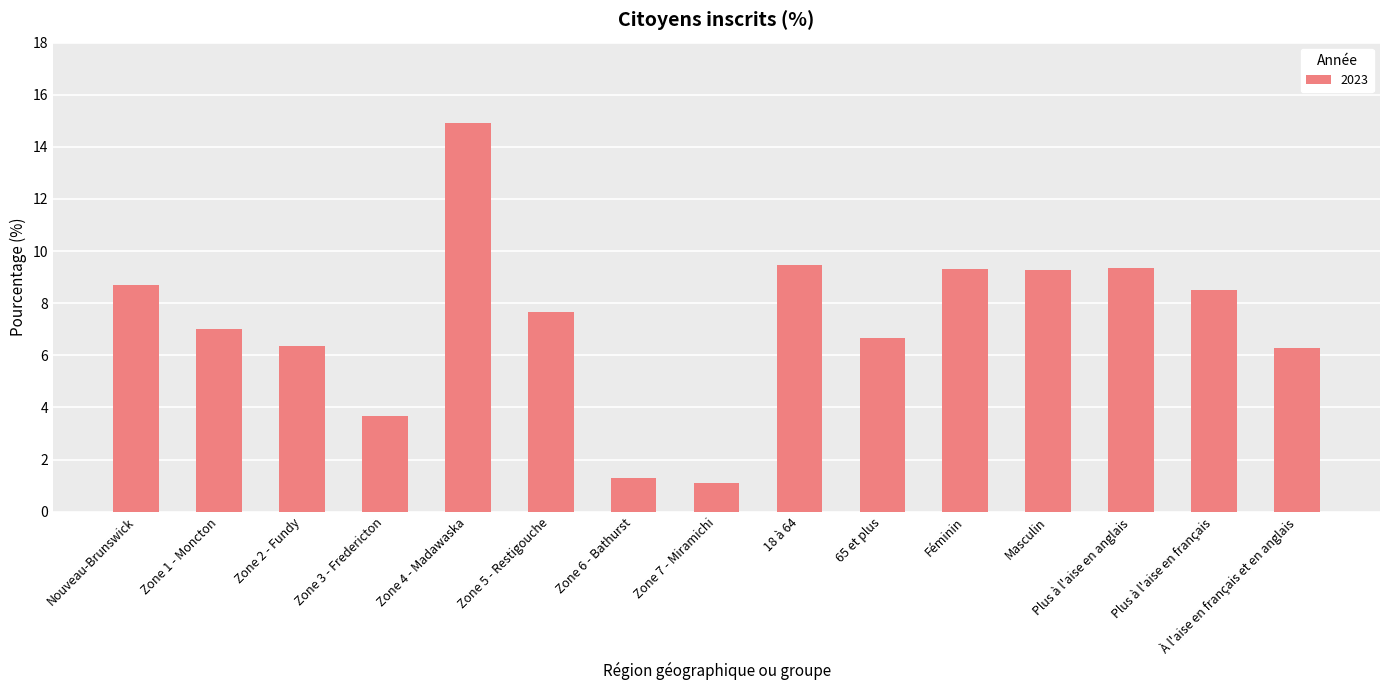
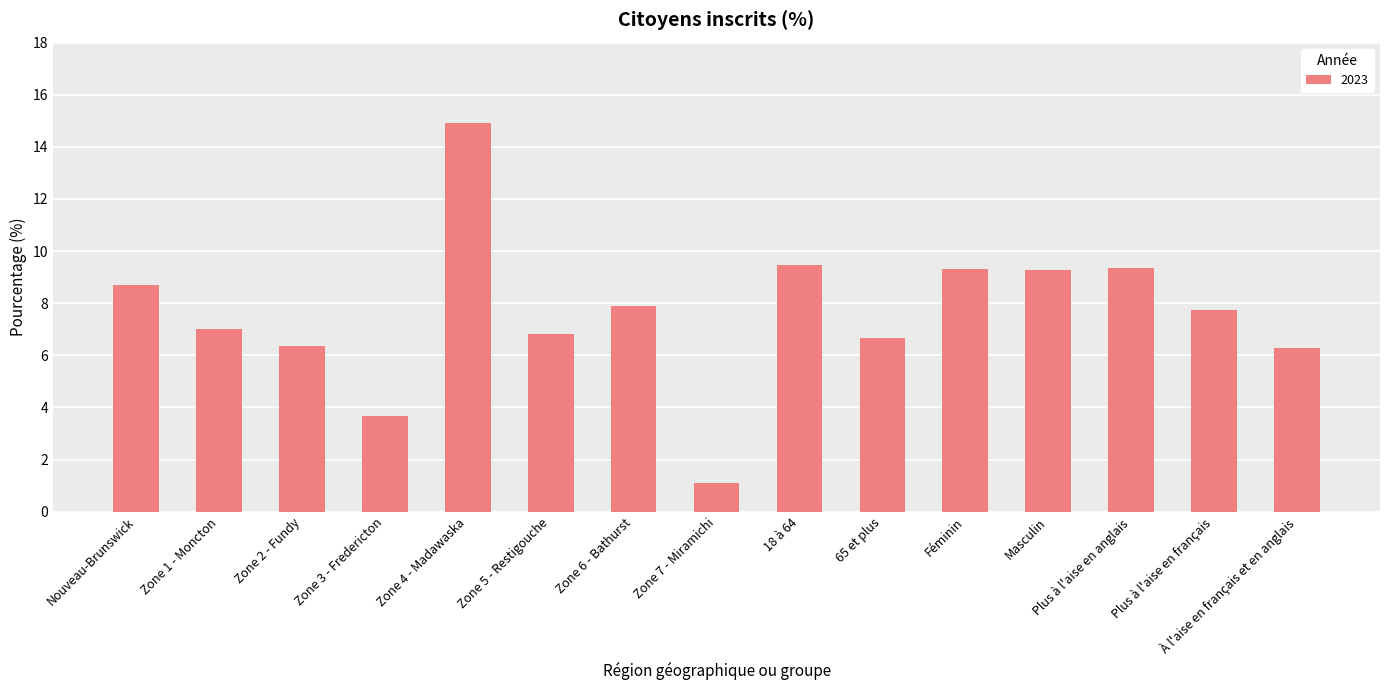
  {
    "Nouveau-Brunswick": 8.7,
    "Zone 1 - Moncton": 7.0,
    "Zone 2 - Fundy": 6.4,
    "Zone 3 - Fredericton": 3.7,
    "Zone 4 - Madawaska": 14.9,
-   "Zone 5 - Restigouche": 7.7,
-   "Zone 6 - Bathurst": 1.3,
+   "Zone 5 - Restigouche": 6.8,
+   "Zone 6 - Bathurst": 7.9,
    "Zone 7 - Miramichi": 1.1,
    "18 à 64": 9.5,
    "65 et plus": 6.7,
    "Féminin": 9.3,
    "Masculin": 9.3,
    "Plus à l'aise en anglais": 9.3,
-   "Plus à l'aise en français": 8.5,
+   "Plus à l'aise en français": 7.7,
    "À l'aise en français et en anglais": 6.3
  }
